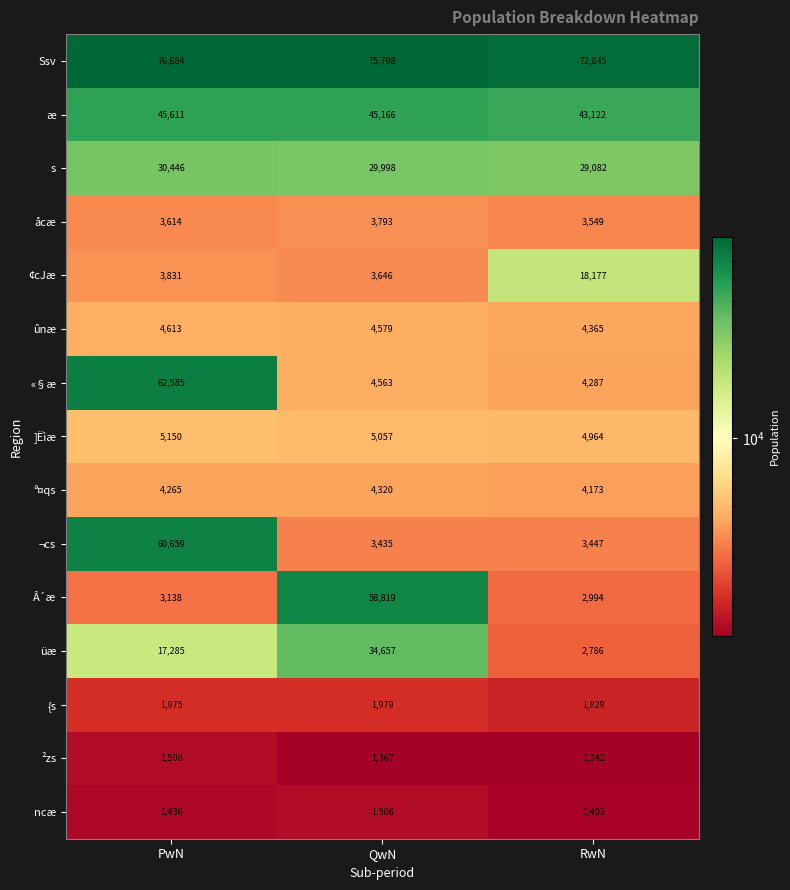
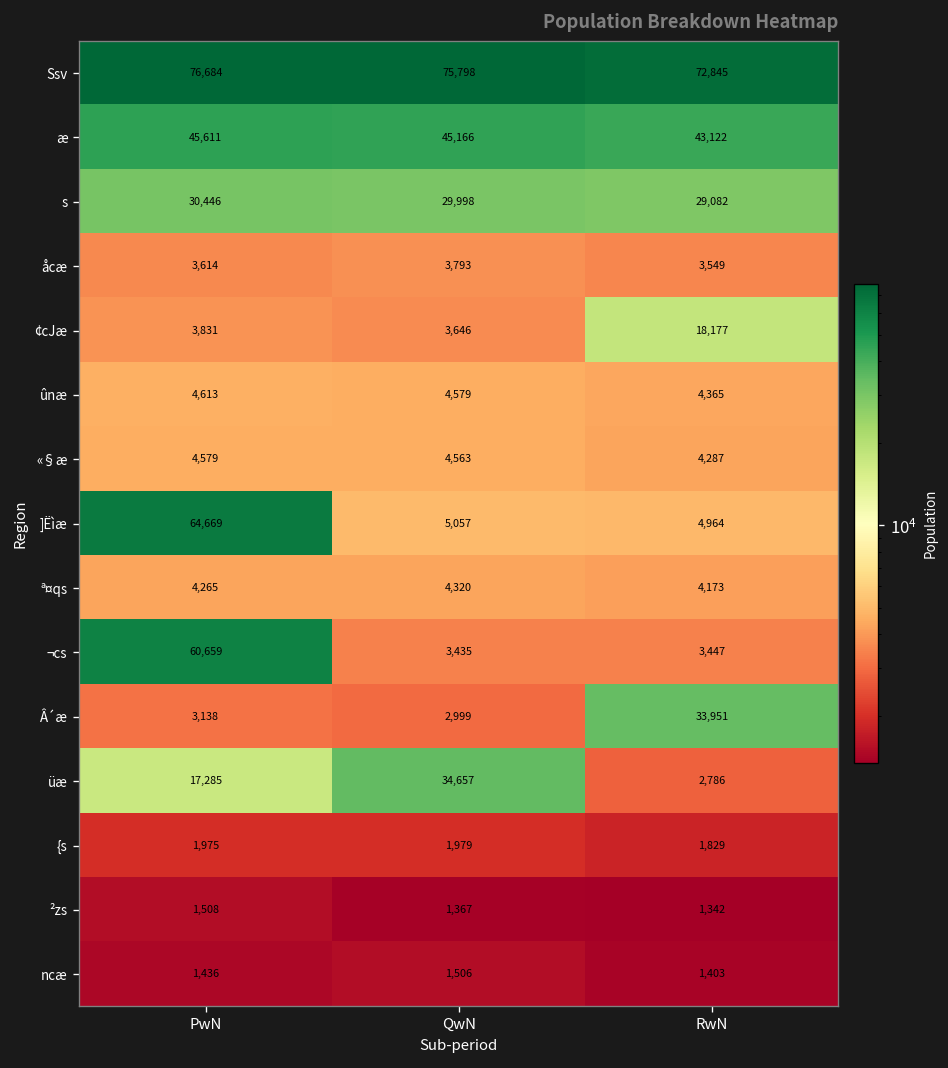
  {
    "Ssv": {
      "PwN": "76,684",
      "QwN": "75,798",
      "RwN": "72,845"
    },
    "æ": {
      "PwN": "45,611",
      "QwN": "45,166",
      "RwN": "43,122"
    },
    "s": {
      "PwN": "30,446",
      "QwN": "29,998",
      "RwN": "29,082"
    },
    "åcæ": {
      "PwN": "3,614",
      "QwN": "3,793",
      "RwN": "3,549"
    },
    "¢cJæ": {
      "PwN": "3,831",
      "QwN": "3,646",
      "RwN": "18,177"
    },
    "ûnæ": {
      "PwN": "4,613",
      "QwN": "4,579",
      "RwN": "4,365"
    },
    "«§æ": {
-     "PwN": "62,585",
+     "PwN": "4,579",
      "QwN": "4,563",
      "RwN": "4,287"
    },
    "]Ëìæ": {
-     "PwN": "5,150",
+     "PwN": "64,669",
      "QwN": "5,057",
      "RwN": "4,964"
    },
    "ª¤qs": {
      "PwN": "4,265",
      "QwN": "4,320",
      "RwN": "4,173"
    },
    "¬cs": {
      "PwN": "60,659",
      "QwN": "3,435",
      "RwN": "3,447"
    },
    "Â´æ": {
      "PwN": "3,138",
-     "QwN": "58,819",
-     "RwN": "2,994"
+     "QwN": "2,999",
+     "RwN": "33,951"
    },
    "üæ": {
      "PwN": "17,285",
      "QwN": "34,657",
      "RwN": "2,786"
    },
    "{s": {
      "PwN": "1,975",
      "QwN": "1,979",
      "RwN": "1,829"
    },
    "²zs": {
      "PwN": "1,508",
      "QwN": "1,367",
      "RwN": "1,342"
    },
    "ncæ": {
      "PwN": "1,436",
      "QwN": "1,506",
      "RwN": "1,403"
    }
  }
